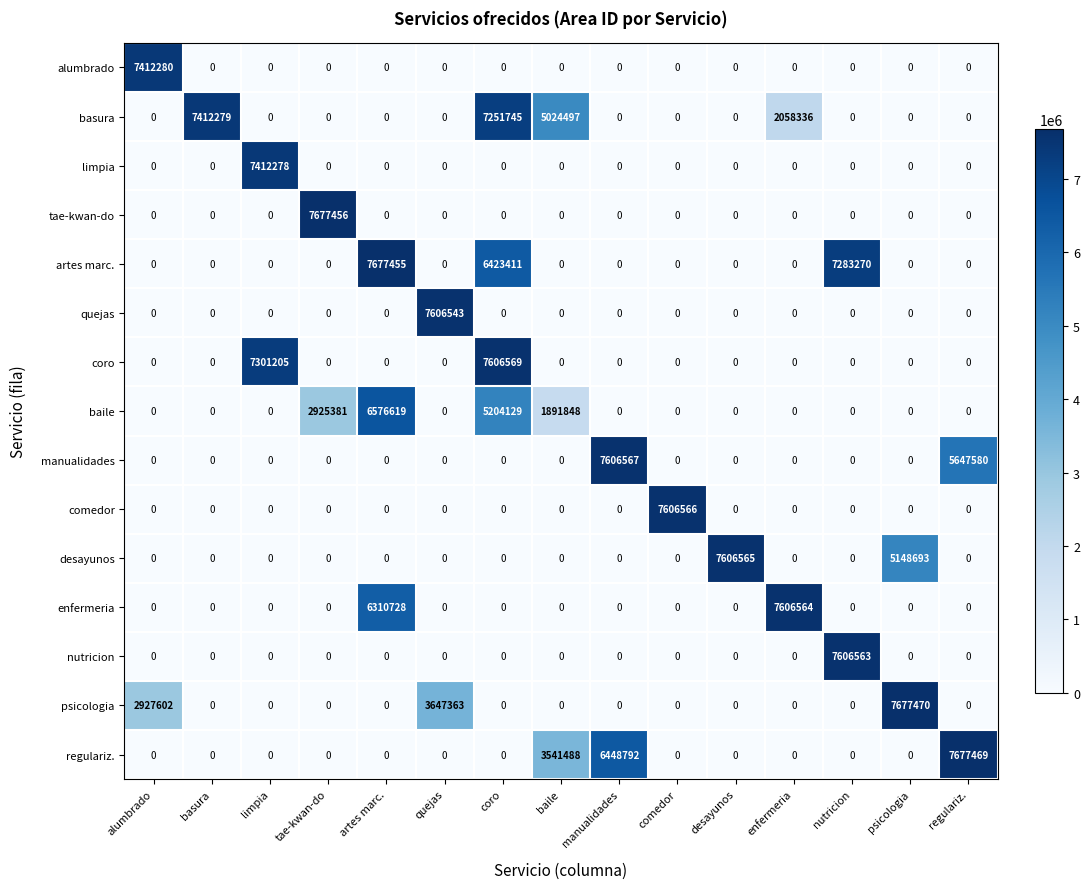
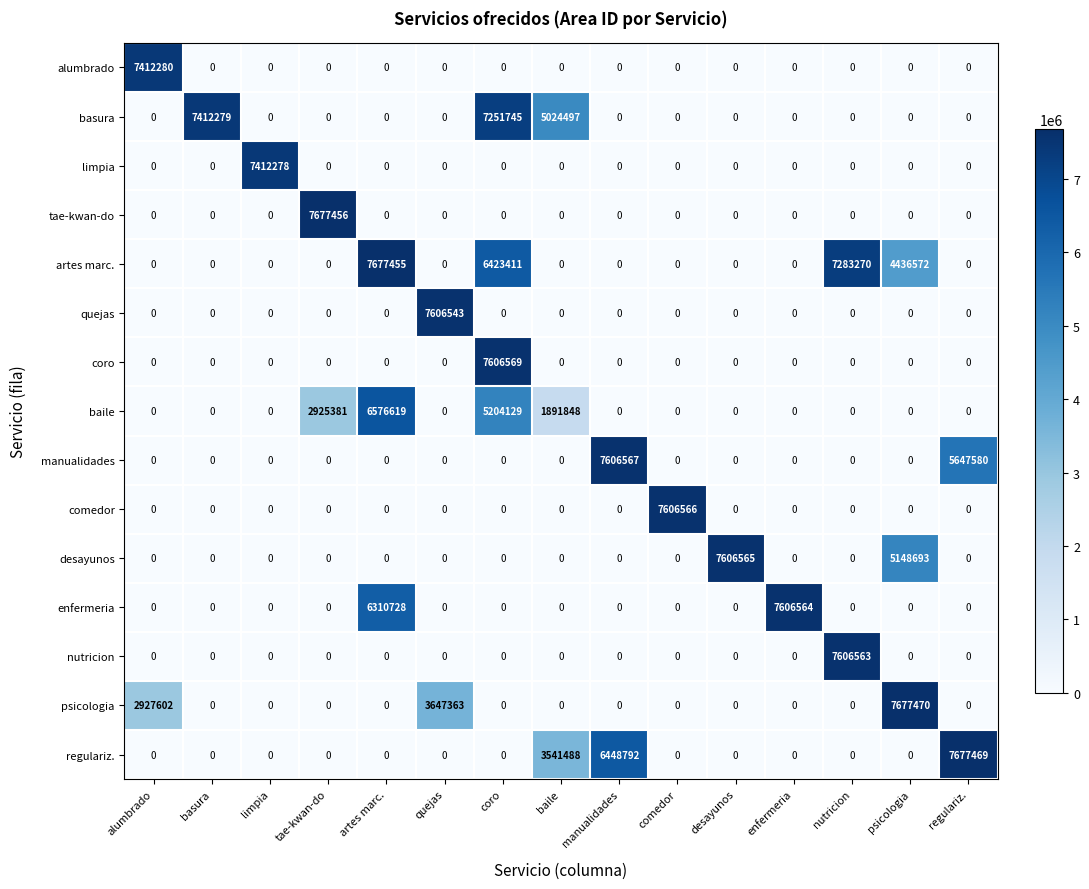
  {
    "basura": {
      "alumbrado": 0,
      "basura": 7412279,
      "limpia": 0,
      "tae-kwan-do": 0,
      "artes marc.": 0,
      "quejas": 0,
      "coro": 7251745,
      "baile": 5024497,
      "manualidades": 0,
      "comedor": 0,
      "desayunos": 0,
-     "enfermeria": 2058336,
+     "enfermeria": 0,
      "nutricion": 0,
      "psicologia": 0,
      "regulariz.": 0
    },
    "artes marc.": {
      "alumbrado": 0,
      "basura": 0,
      "limpia": 0,
      "tae-kwan-do": 0,
      "artes marc.": 7677455,
      "quejas": 0,
      "coro": 6423411,
      "baile": 0,
      "manualidades": 0,
      "comedor": 0,
      "desayunos": 0,
      "enfermeria": 0,
      "nutricion": 7283270,
-     "psicologia": 0,
+     "psicologia": 4436572,
      "regulariz.": 0
    },
    "coro": {
      "alumbrado": 0,
      "basura": 0,
-     "limpia": 7301205,
+     "limpia": 0,
      "tae-kwan-do": 0,
      "artes marc.": 0,
      "quejas": 0,
      "coro": 7606569,
      "baile": 0,
      "manualidades": 0,
      "comedor": 0,
      "desayunos": 0,
      "enfermeria": 0,
      "nutricion": 0,
      "psicologia": 0,
      "regulariz.": 0
    }
  }
